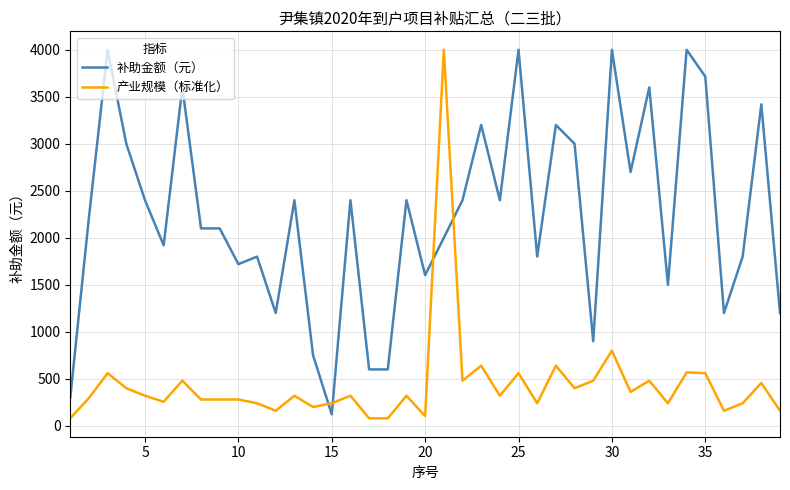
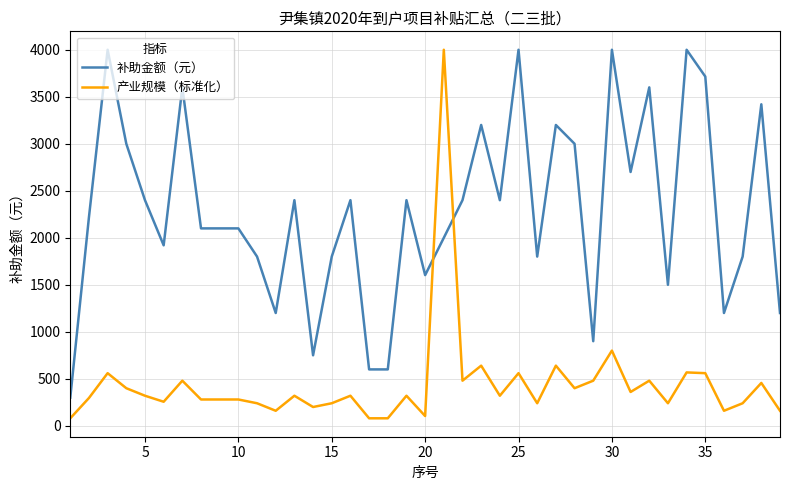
  {
    "补助金额（元）": {
      "5": 2400,
-     "10": 1700,
-     "15": 100,
+     "10": 2100,
+     "15": 1800,
      "20": 1600,
      "25": 4000,
      "30": 4000,
      "35": 3700
    },
    "产业规模（标准化）": {
      "5": 300,
      "10": 300,
      "15": 200,
      "20": 100,
      "25": 600,
      "30": 800,
      "35": 600
    }
  }
